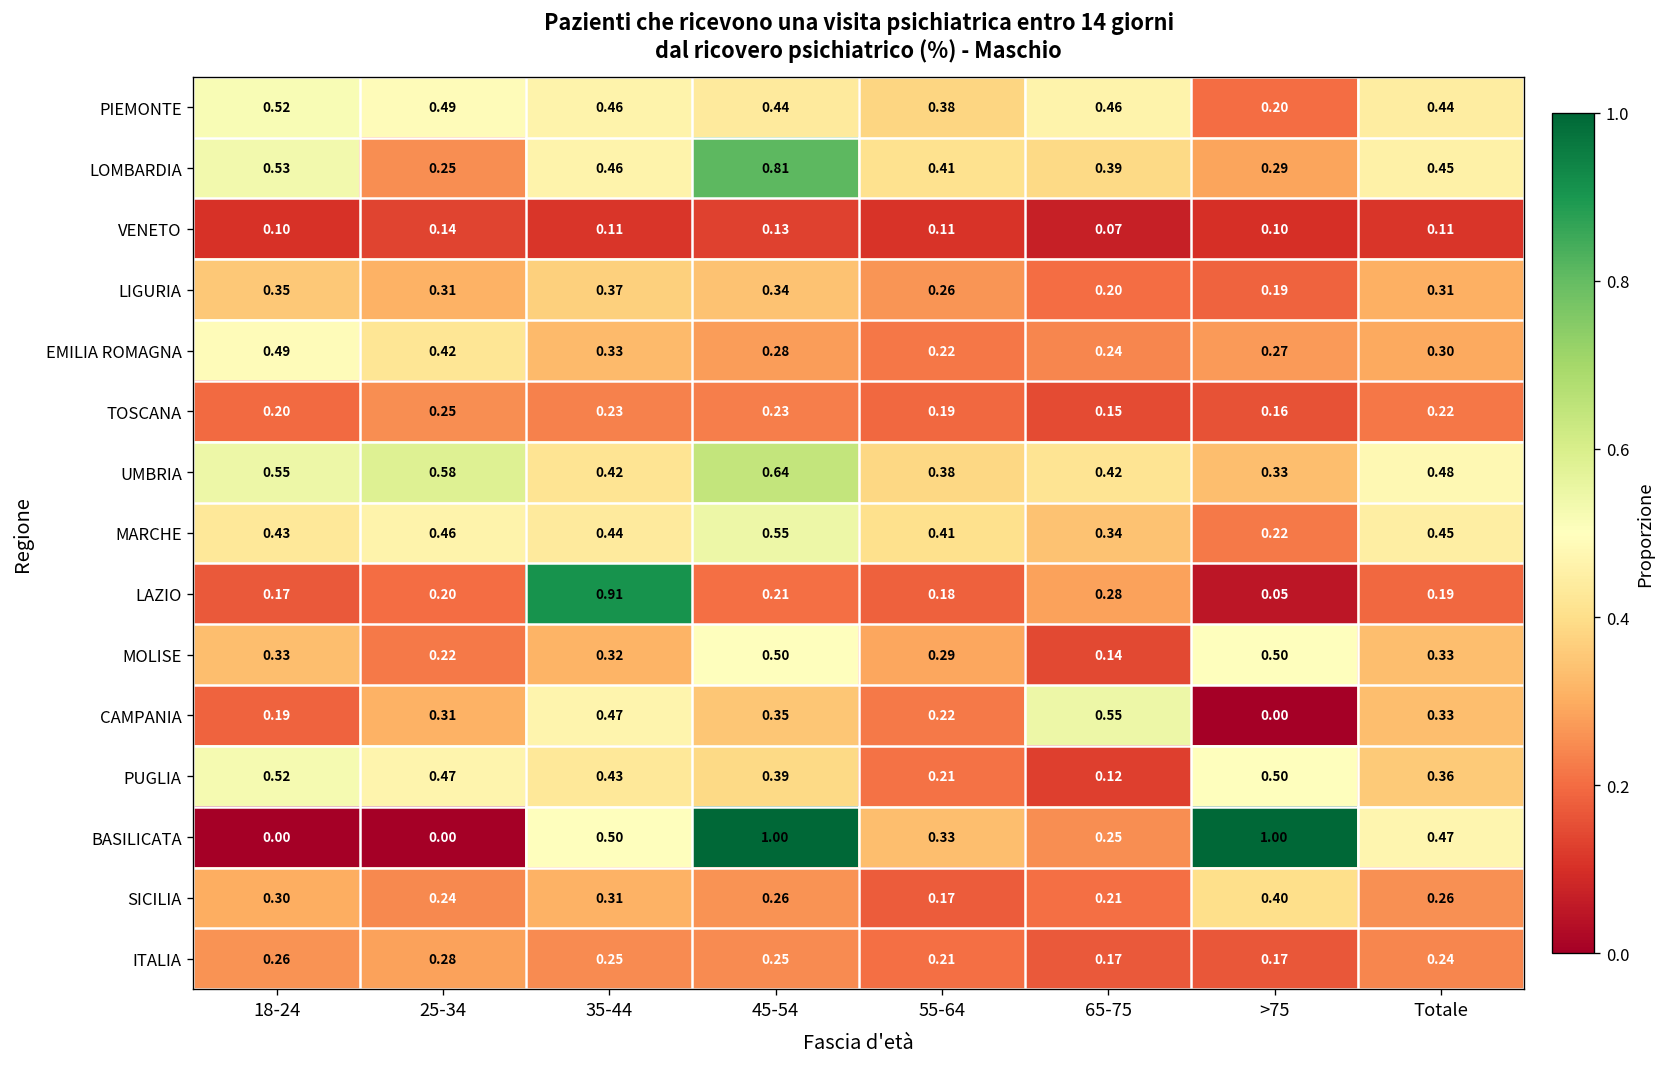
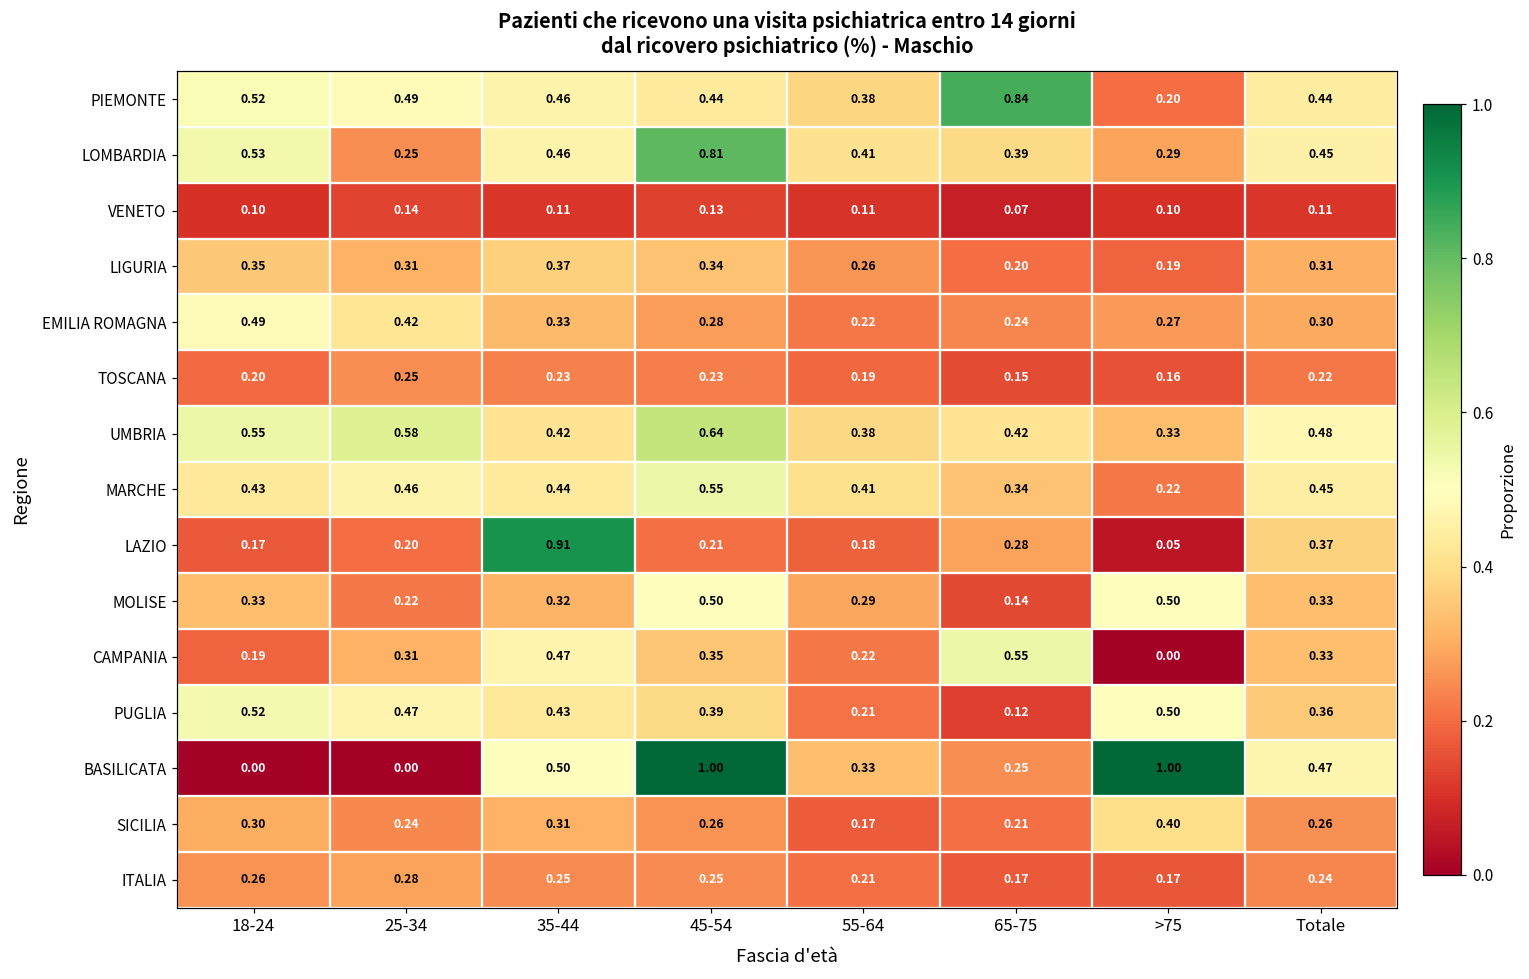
  {
    "PIEMONTE": {
      "18-24": 0.52,
      "25-34": 0.49,
      "35-44": 0.46,
      "45-54": 0.44,
      "55-64": 0.38,
-     "65-75": 0.46,
+     "65-75": 0.84,
      ">75": 0.20,
      "Totale": 0.44
    },
    "LOMBARDIA": {
      "18-24": 0.53,
      "25-34": 0.25,
      "35-44": 0.46,
      "45-54": 0.81,
      "55-64": 0.41,
      "65-75": 0.39,
      ">75": 0.29,
      "Totale": 0.45
    },
    "VENETO": {
      "18-24": 0.10,
      "25-34": 0.14,
      "35-44": 0.11,
      "45-54": 0.13,
      "55-64": 0.11,
      "65-75": 0.07,
      ">75": 0.10,
      "Totale": 0.11
    },
    "LIGURIA": {
      "18-24": 0.35,
      "25-34": 0.31,
      "35-44": 0.37,
      "45-54": 0.34,
      "55-64": 0.26,
      "65-75": 0.20,
      ">75": 0.19,
      "Totale": 0.31
    },
    "EMILIA ROMAGNA": {
      "18-24": 0.49,
      "25-34": 0.42,
      "35-44": 0.33,
      "45-54": 0.28,
      "55-64": 0.22,
      "65-75": 0.24,
      ">75": 0.27,
      "Totale": 0.30
    },
    "TOSCANA": {
      "18-24": 0.20,
      "25-34": 0.25,
      "35-44": 0.23,
      "45-54": 0.23,
      "55-64": 0.19,
      "65-75": 0.15,
      ">75": 0.16,
      "Totale": 0.22
    },
    "UMBRIA": {
      "18-24": 0.55,
      "25-34": 0.58,
      "35-44": 0.42,
      "45-54": 0.64,
      "55-64": 0.38,
      "65-75": 0.42,
      ">75": 0.33,
      "Totale": 0.48
    },
    "MARCHE": {
      "18-24": 0.43,
      "25-34": 0.46,
      "35-44": 0.44,
      "45-54": 0.55,
      "55-64": 0.41,
      "65-75": 0.34,
      ">75": 0.22,
      "Totale": 0.45
    },
    "LAZIO": {
      "18-24": 0.17,
      "25-34": 0.20,
      "35-44": 0.91,
      "45-54": 0.21,
      "55-64": 0.18,
      "65-75": 0.28,
      ">75": 0.05,
-     "Totale": 0.19
+     "Totale": 0.37
    },
    "MOLISE": {
      "18-24": 0.33,
      "25-34": 0.22,
      "35-44": 0.32,
      "45-54": 0.50,
      "55-64": 0.29,
      "65-75": 0.14,
      ">75": 0.50,
      "Totale": 0.33
    },
    "CAMPANIA": {
      "18-24": 0.19,
      "25-34": 0.31,
      "35-44": 0.47,
      "45-54": 0.35,
      "55-64": 0.22,
      "65-75": 0.55,
      ">75": 0.00,
      "Totale": 0.33
    },
    "PUGLIA": {
      "18-24": 0.52,
      "25-34": 0.47,
      "35-44": 0.43,
      "45-54": 0.39,
      "55-64": 0.21,
      "65-75": 0.12,
      ">75": 0.50,
      "Totale": 0.36
    },
    "BASILICATA": {
      "18-24": 0.00,
      "25-34": 0.00,
      "35-44": 0.50,
      "45-54": 1.00,
      "55-64": 0.33,
      "65-75": 0.25,
      ">75": 1.00,
      "Totale": 0.47
    },
    "SICILIA": {
      "18-24": 0.30,
      "25-34": 0.24,
      "35-44": 0.31,
      "45-54": 0.26,
      "55-64": 0.17,
      "65-75": 0.21,
      ">75": 0.40,
      "Totale": 0.26
    },
    "ITALIA": {
      "18-24": 0.26,
      "25-34": 0.28,
      "35-44": 0.25,
      "45-54": 0.25,
      "55-64": 0.21,
      "65-75": 0.17,
      ">75": 0.17,
      "Totale": 0.24
    }
  }
